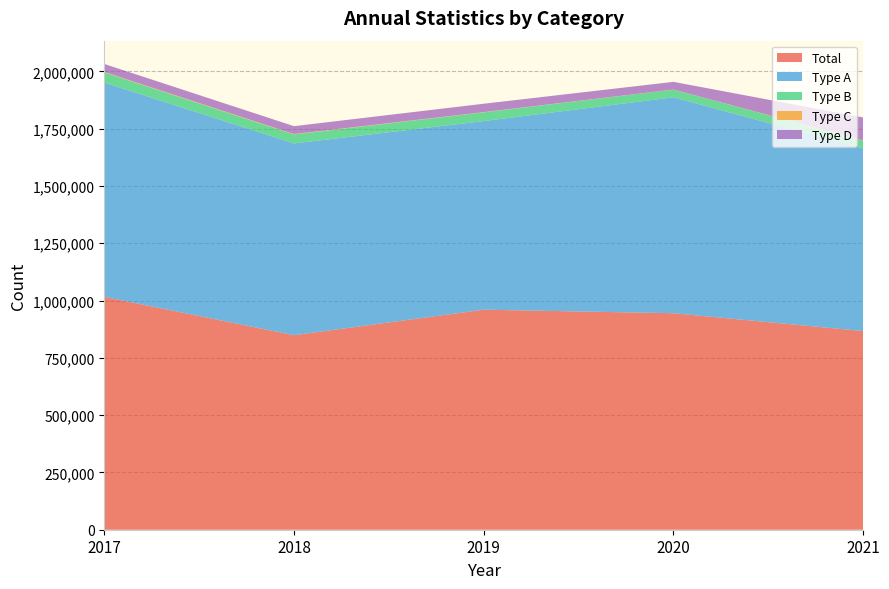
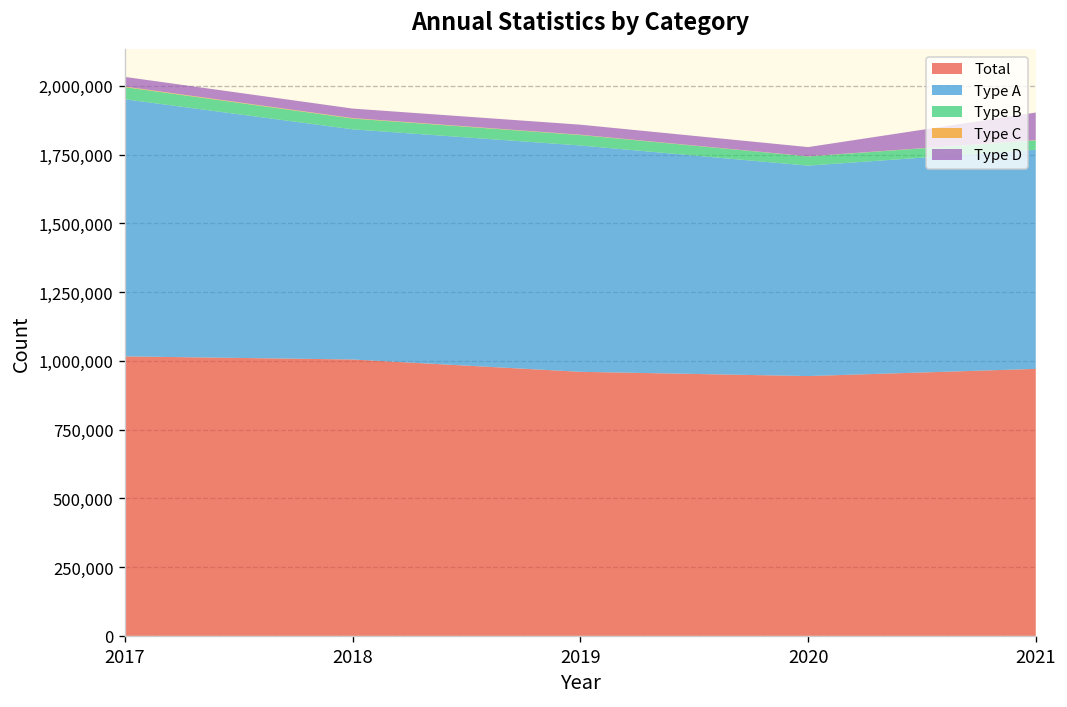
  {
    "Total": {
      "2017": "1,020,000",
-     "2018": "850,000",
+     "2018": "1,010,000",
      "2019": "960,000",
      "2020": "940,000",
-     "2021": "870,000"
+     "2021": "970,000"
    },
    "Type A": {
      "2017": "940,000",
      "2018": "840,000",
      "2019": "820,000",
-     "2020": "940,000",
+     "2020": "770,000",
      "2021": "800,000"
    },
    "Type D": {
      "2017": "40,000",
      "2018": "30,000",
      "2019": "40,000",
      "2020": "30,000",
      "2021": "100,000"
    }
  }
